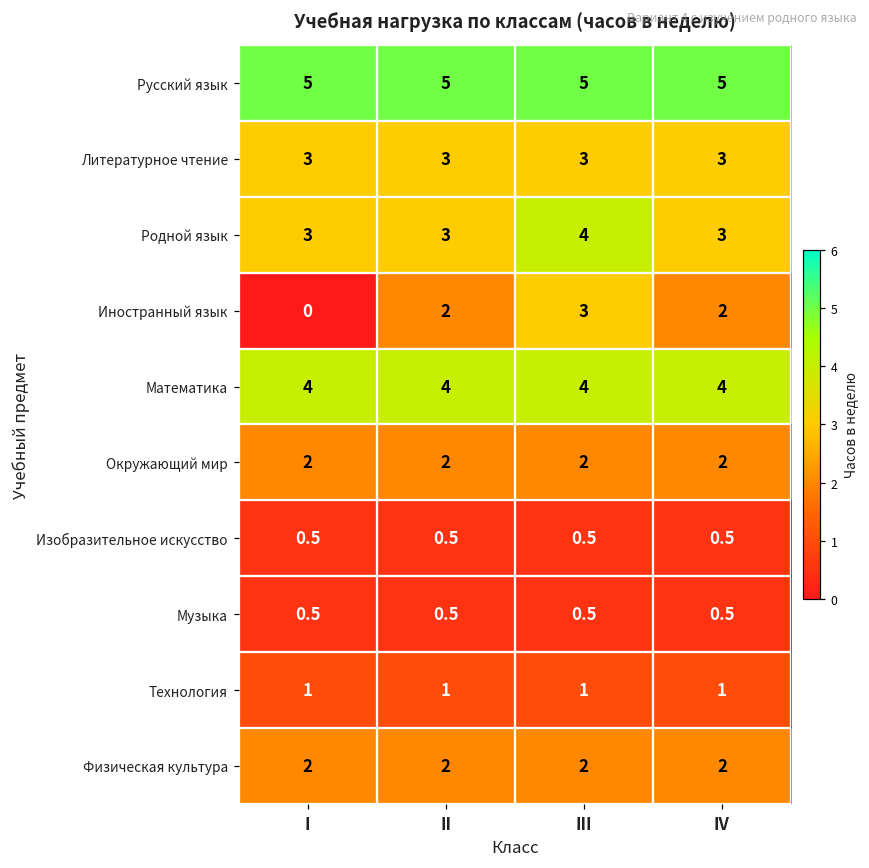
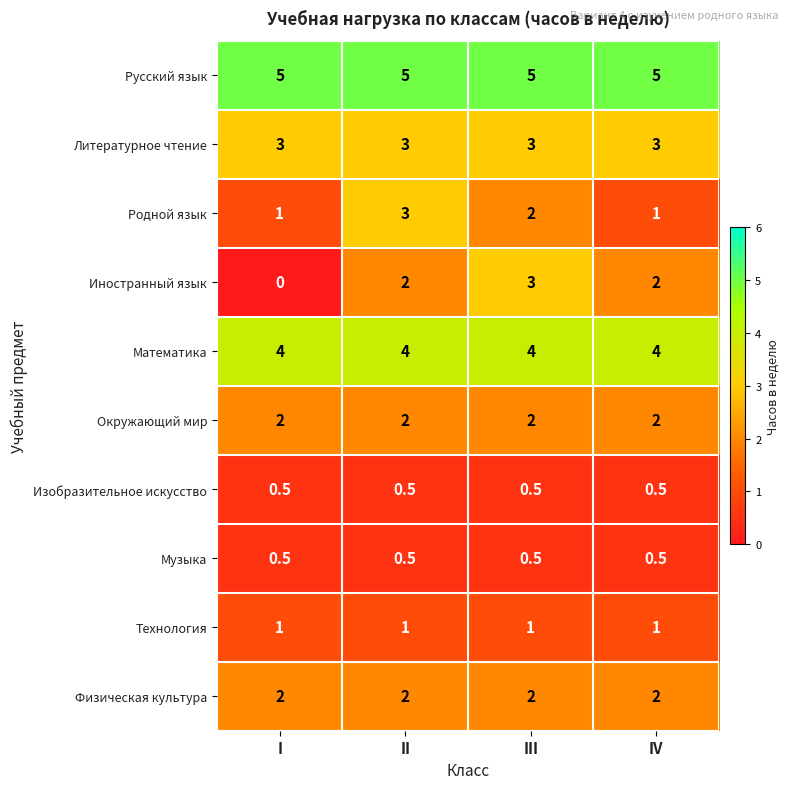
  {
    "Русский язык": {
      "I": 5,
      "II": 5,
      "III": 5,
      "IV": 5
    },
    "Литературное чтение": {
      "I": 3,
      "II": 3,
      "III": 3,
      "IV": 3
    },
    "Родной язык": {
-     "I": 3,
+     "I": 1,
      "II": 3,
-     "III": 4,
-     "IV": 3
+     "III": 2,
+     "IV": 1
    },
    "Иностранный язык": {
      "I": 0,
      "II": 2,
      "III": 3,
      "IV": 2
    },
    "Математика": {
      "I": 4,
      "II": 4,
      "III": 4,
      "IV": 4
    },
    "Окружающий мир": {
      "I": 2,
      "II": 2,
      "III": 2,
      "IV": 2
    },
    "Изобразительное искусство": {
      "I": 0.5,
      "II": 0.5,
      "III": 0.5,
      "IV": 0.5
    },
    "Музыка": {
      "I": 0.5,
      "II": 0.5,
      "III": 0.5,
      "IV": 0.5
    },
    "Технология": {
      "I": 1,
      "II": 1,
      "III": 1,
      "IV": 1
    },
    "Физическая культура": {
      "I": 2,
      "II": 2,
      "III": 2,
      "IV": 2
    }
  }
